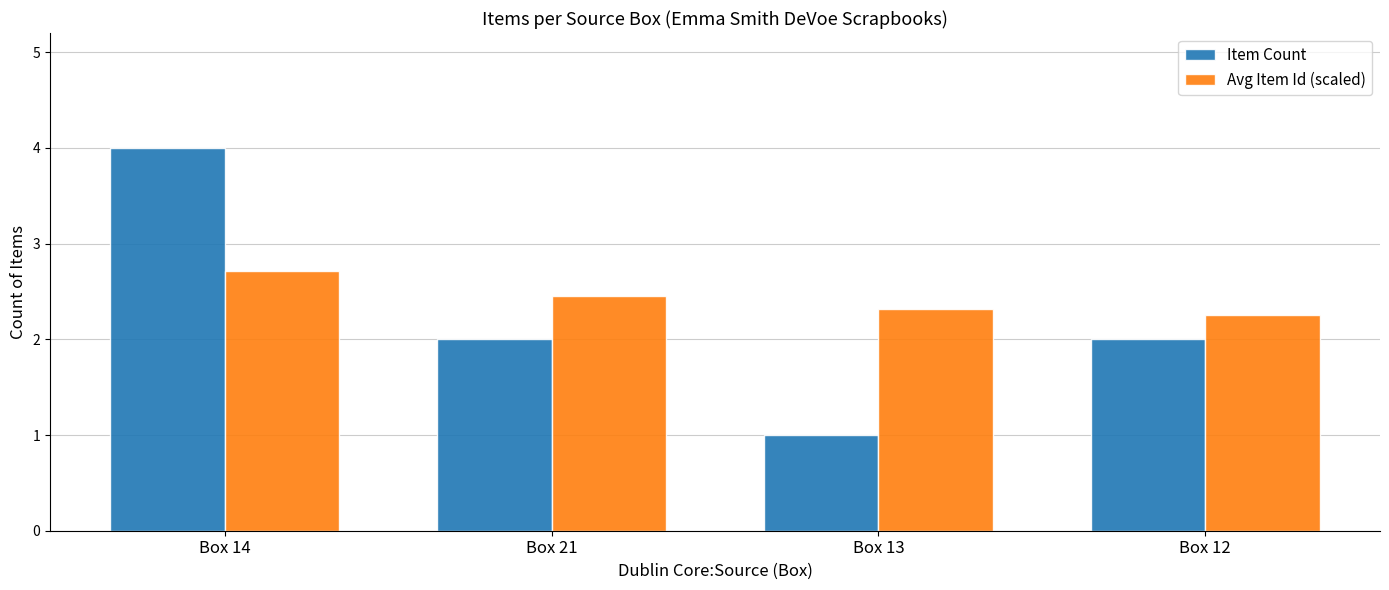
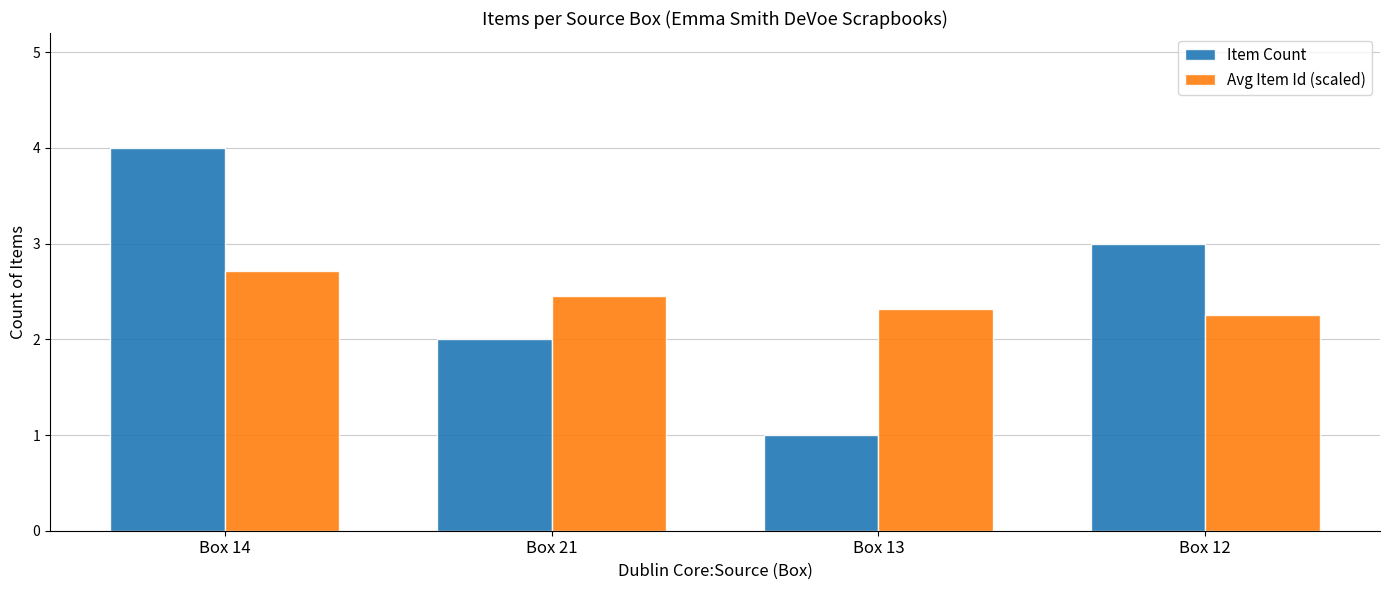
  {
    "Item Count": {
      "Box 14": 4,
      "Box 21": 2,
      "Box 13": 1,
-     "Box 12": 2
+     "Box 12": 3
    },
    "Avg Item Id (scaled)": {
      "Box 14": 2.7,
      "Box 21": 2.5,
      "Box 13": 2.3,
      "Box 12": 2.3
    }
  }
